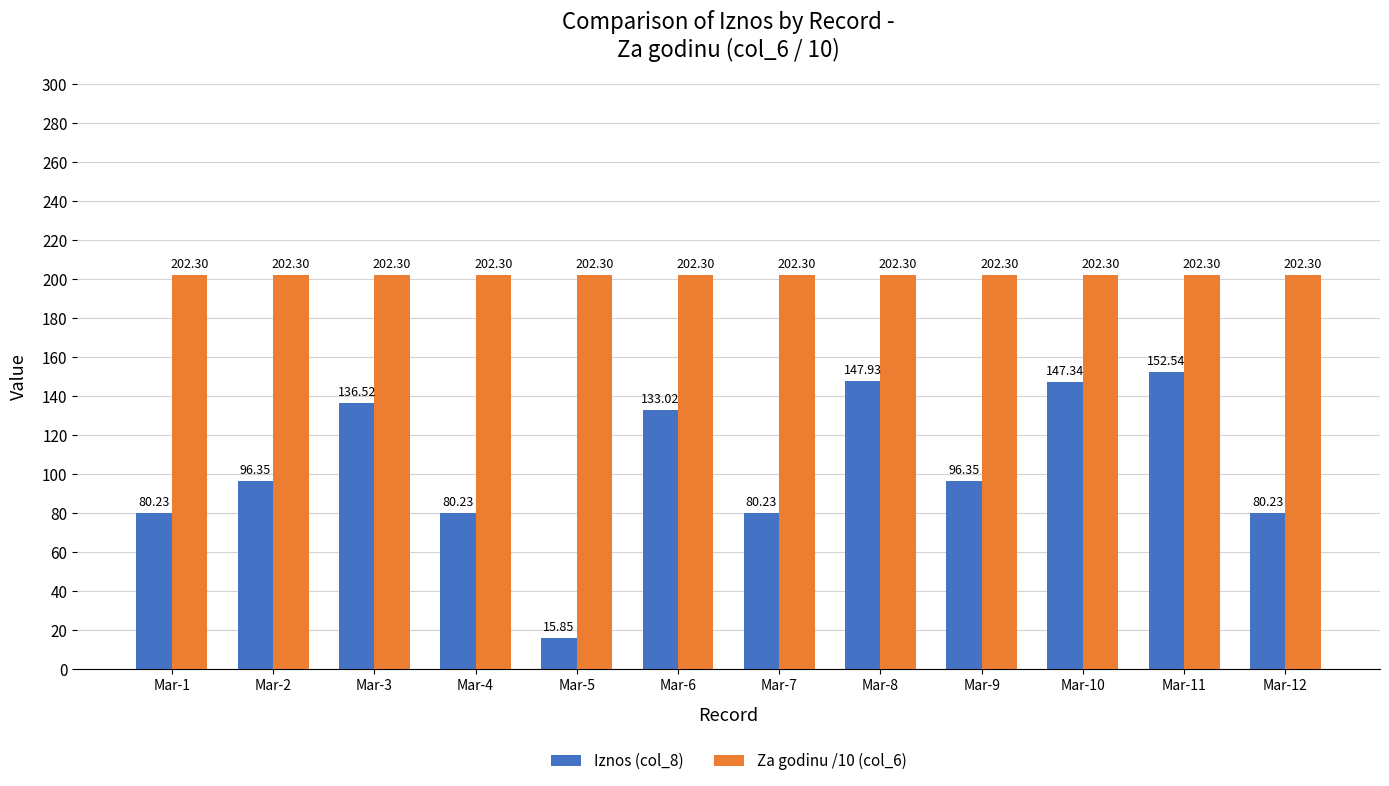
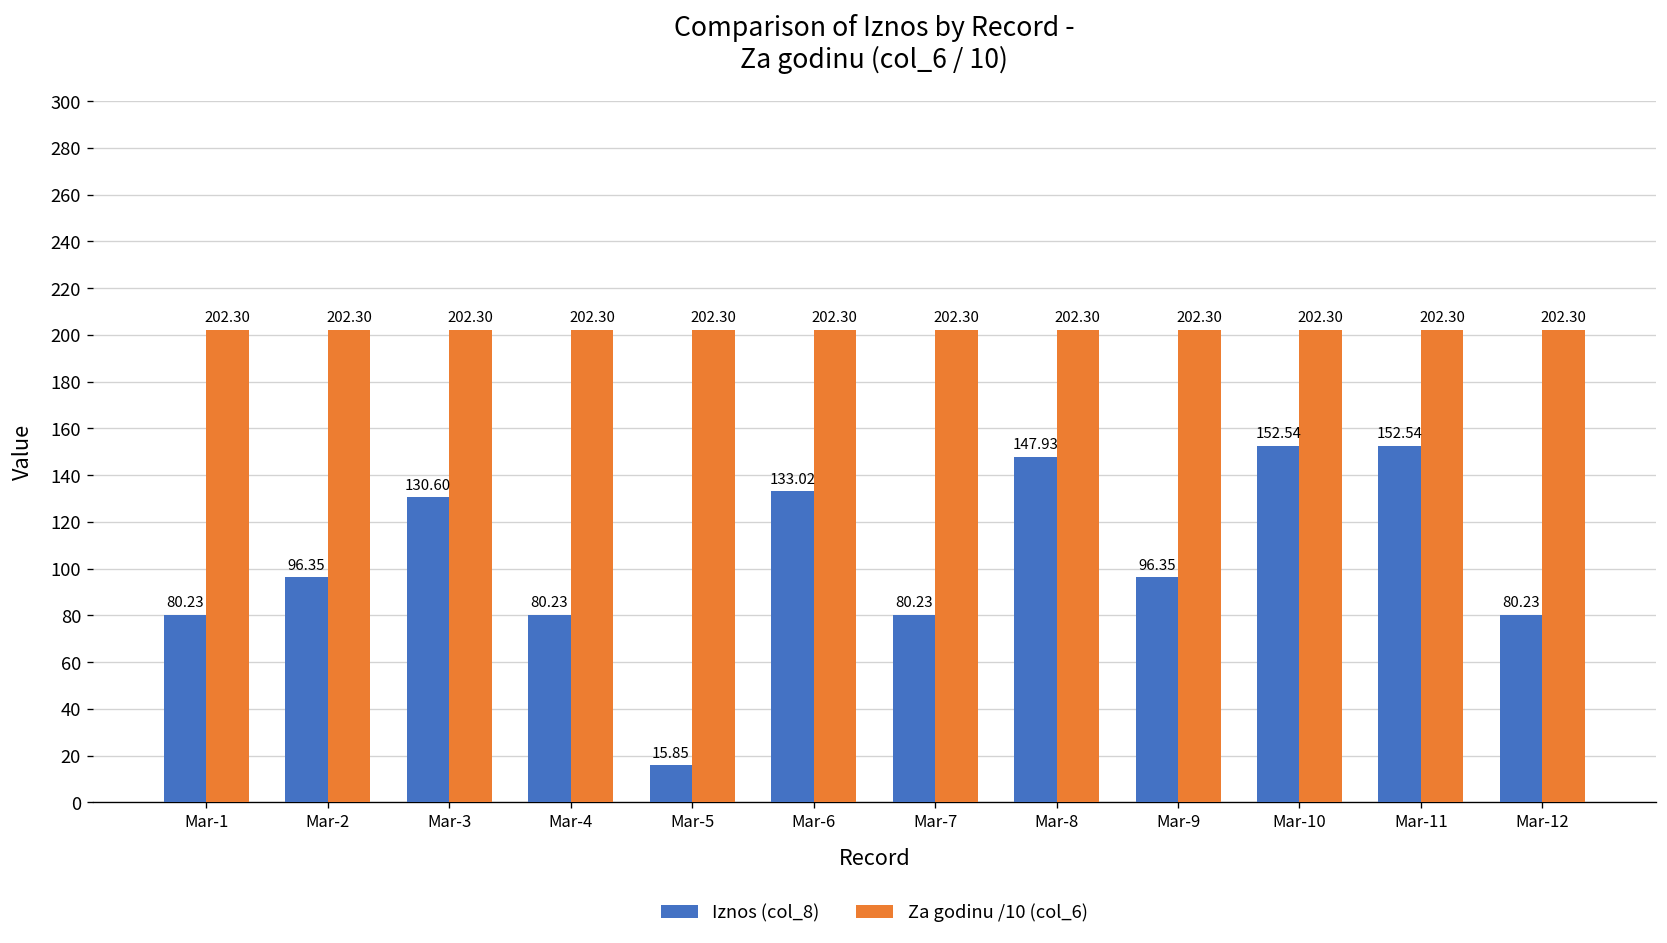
  {
    "Iznos (col_8)": {
      "Mar-1": 80.23,
      "Mar-2": 96.35,
-     "Mar-3": 136.52,
+     "Mar-3": 130.60,
      "Mar-4": 80.23,
      "Mar-5": 15.85,
      "Mar-6": 133.02,
      "Mar-7": 80.23,
      "Mar-8": 147.93,
      "Mar-9": 96.35,
-     "Mar-10": 147.34,
+     "Mar-10": 152.54,
      "Mar-11": 152.54,
      "Mar-12": 80.23
    },
    "Za godinu /10 (col_6)": {
      "Mar-1": 202.30,
      "Mar-2": 202.30,
      "Mar-3": 202.30,
      "Mar-4": 202.30,
      "Mar-5": 202.30,
      "Mar-6": 202.30,
      "Mar-7": 202.30,
      "Mar-8": 202.30,
      "Mar-9": 202.30,
      "Mar-10": 202.30,
      "Mar-11": 202.30,
      "Mar-12": 202.30
    }
  }
